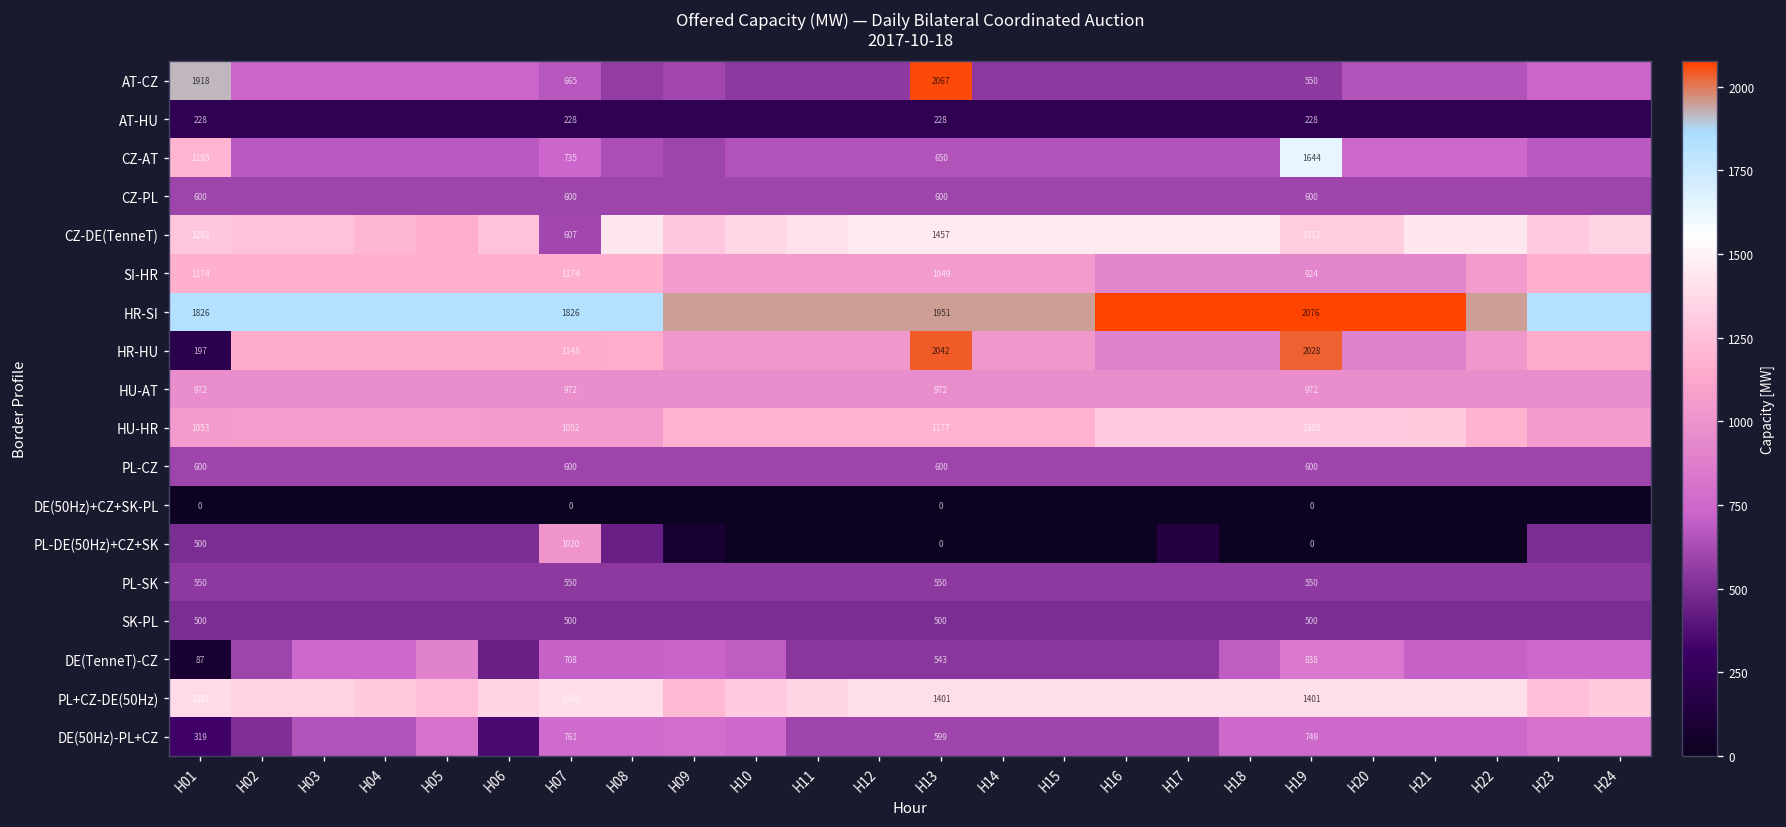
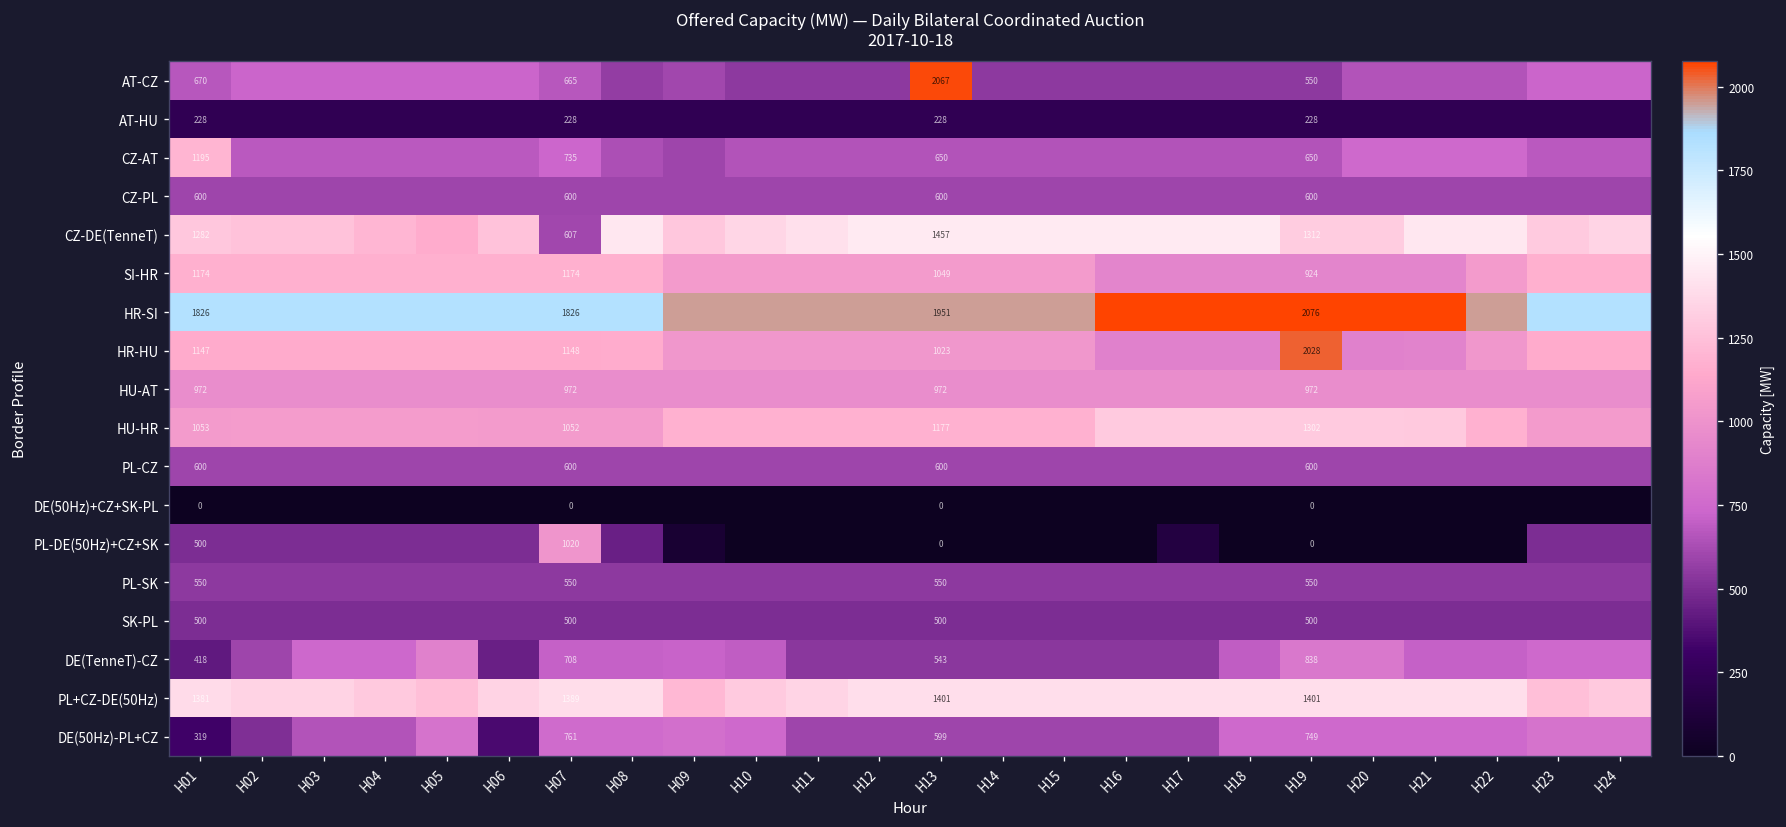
  {
    "AT-CZ": {
-     "H01": 1918,
+     "H01": 670,
      "H07": 665,
      "H13": 2067,
      "H19": 550
    },
    "AT-HU": {
      "H01": 228,
      "H07": 228,
      "H13": 228,
      "H19": 228
    },
    "CZ-AT": {
      "H07": 735,
      "H13": 650,
-     "H19": 1644
+     "H19": 650
    },
    "CZ-PL": {
      "H01": 600,
      "H07": 600,
      "H13": 600,
      "H19": 600
    },
    "CZ-DE(TenneT)": {
      "H07": 607,
      "H13": 1457
    },
    "SI-HR": {
      "H01": 1174,
      "H07": 1174,
      "H13": 1049,
      "H19": 924
    },
    "HR-SI": {
      "H01": 1826,
      "H07": 1826,
      "H13": 1951,
      "H19": 2076
    },
    "HR-HU": {
-     "H01": 197,
+     "H01": 1147,
      "H07": 1148,
-     "H13": 2042,
+     "H13": 1023,
      "H19": 2028
    },
    "HU-AT": {
      "H01": 972,
      "H07": 972,
      "H13": 972,
      "H19": 972
    },
    "HU-HR": {
      "H01": 1053,
      "H07": 1052,
      "H13": 1177
    },
    "PL-CZ": {
      "H01": 600,
      "H07": 600,
      "H13": 600,
      "H19": 600
    },
    "DE(50Hz)+CZ+SK-PL": {
      "H01": 0,
      "H07": 0,
      "H13": 0,
      "H19": 0
    },
    "PL-DE(50Hz)+CZ+SK": {
      "H01": 500,
      "H07": 1020,
      "H13": 0,
      "H19": 0
    },
    "PL-SK": {
      "H01": 550,
      "H07": 550,
      "H13": 550,
      "H19": 550
    },
    "SK-PL": {
      "H01": 500,
      "H07": 500,
      "H13": 500,
      "H19": 500
    },
    "DE(TenneT)-CZ": {
-     "H01": 87,
+     "H01": 418,
      "H07": 708,
      "H13": 543,
      "H19": 838
    },
    "PL+CZ-DE(50Hz)": {
      "H13": 1401,
      "H19": 1401
    },
    "DE(50Hz)-PL+CZ": {
      "H01": 319,
      "H07": 761,
      "H13": 599,
      "H19": 749
    }
  }
